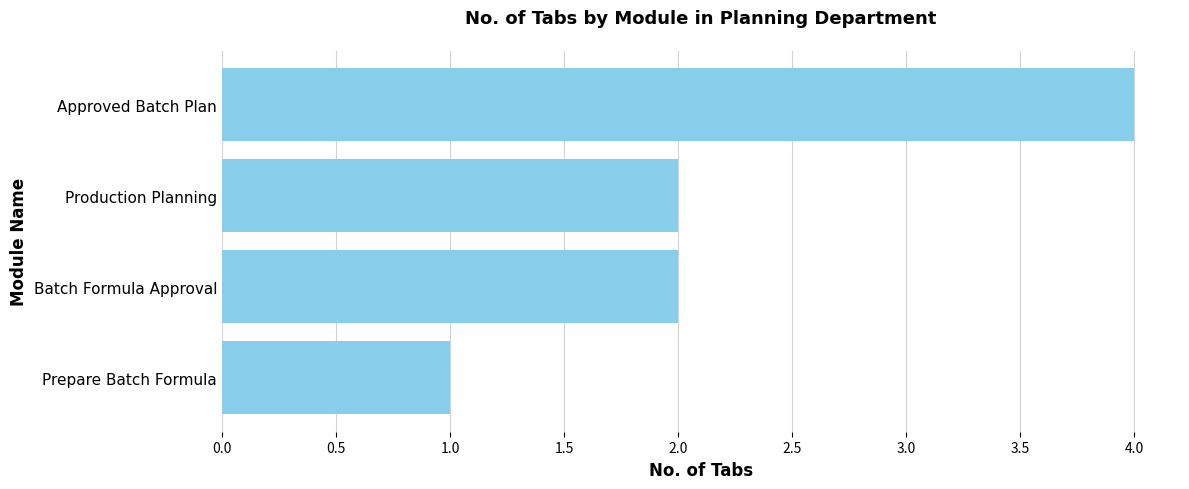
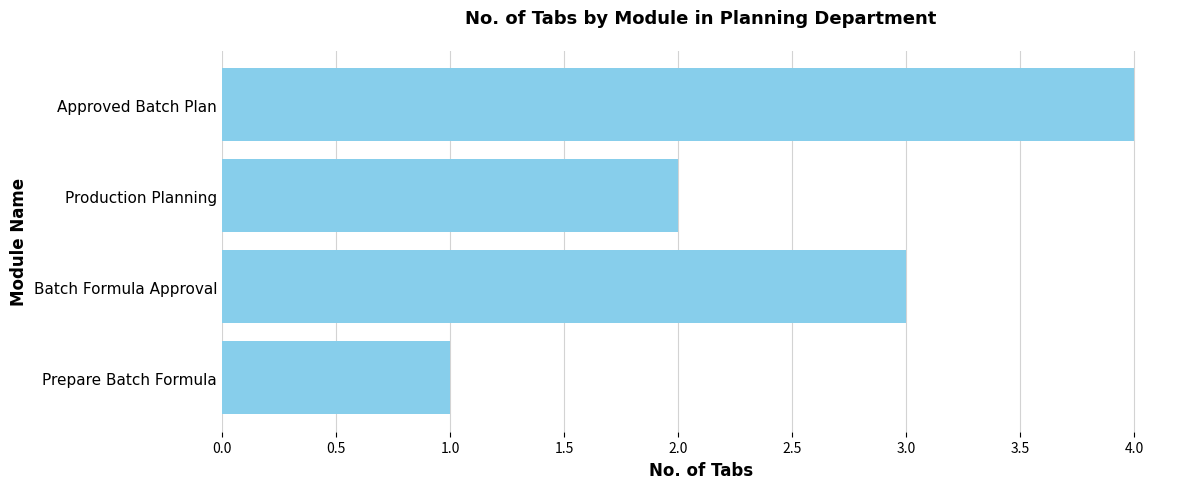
  {
    "Approved Batch Plan": 4,
    "Production Planning": 2,
-   "Batch Formula Approval": 2,
+   "Batch Formula Approval": 3,
    "Prepare Batch Formula": 1
  }
